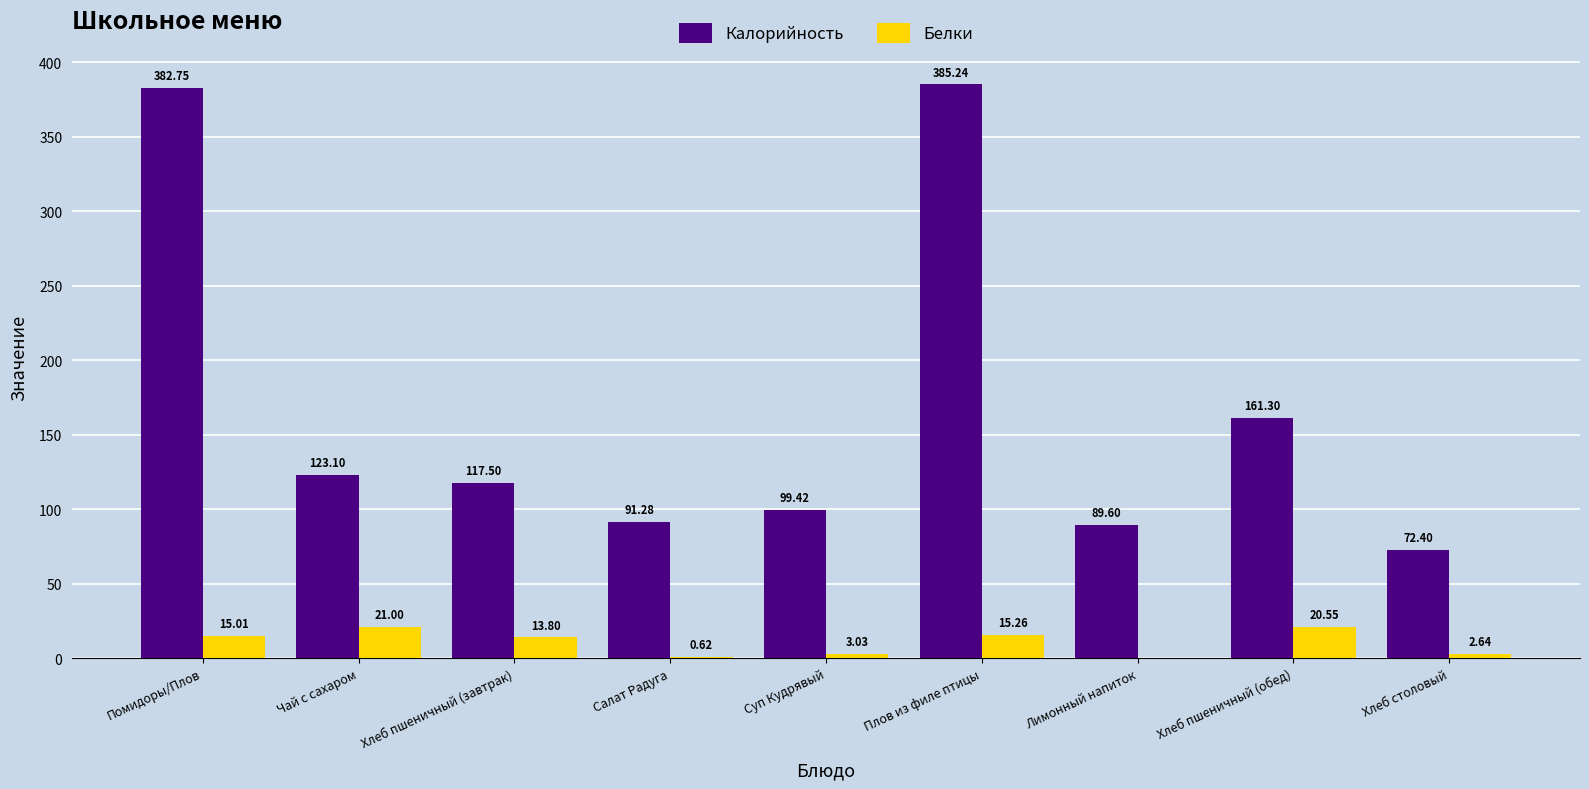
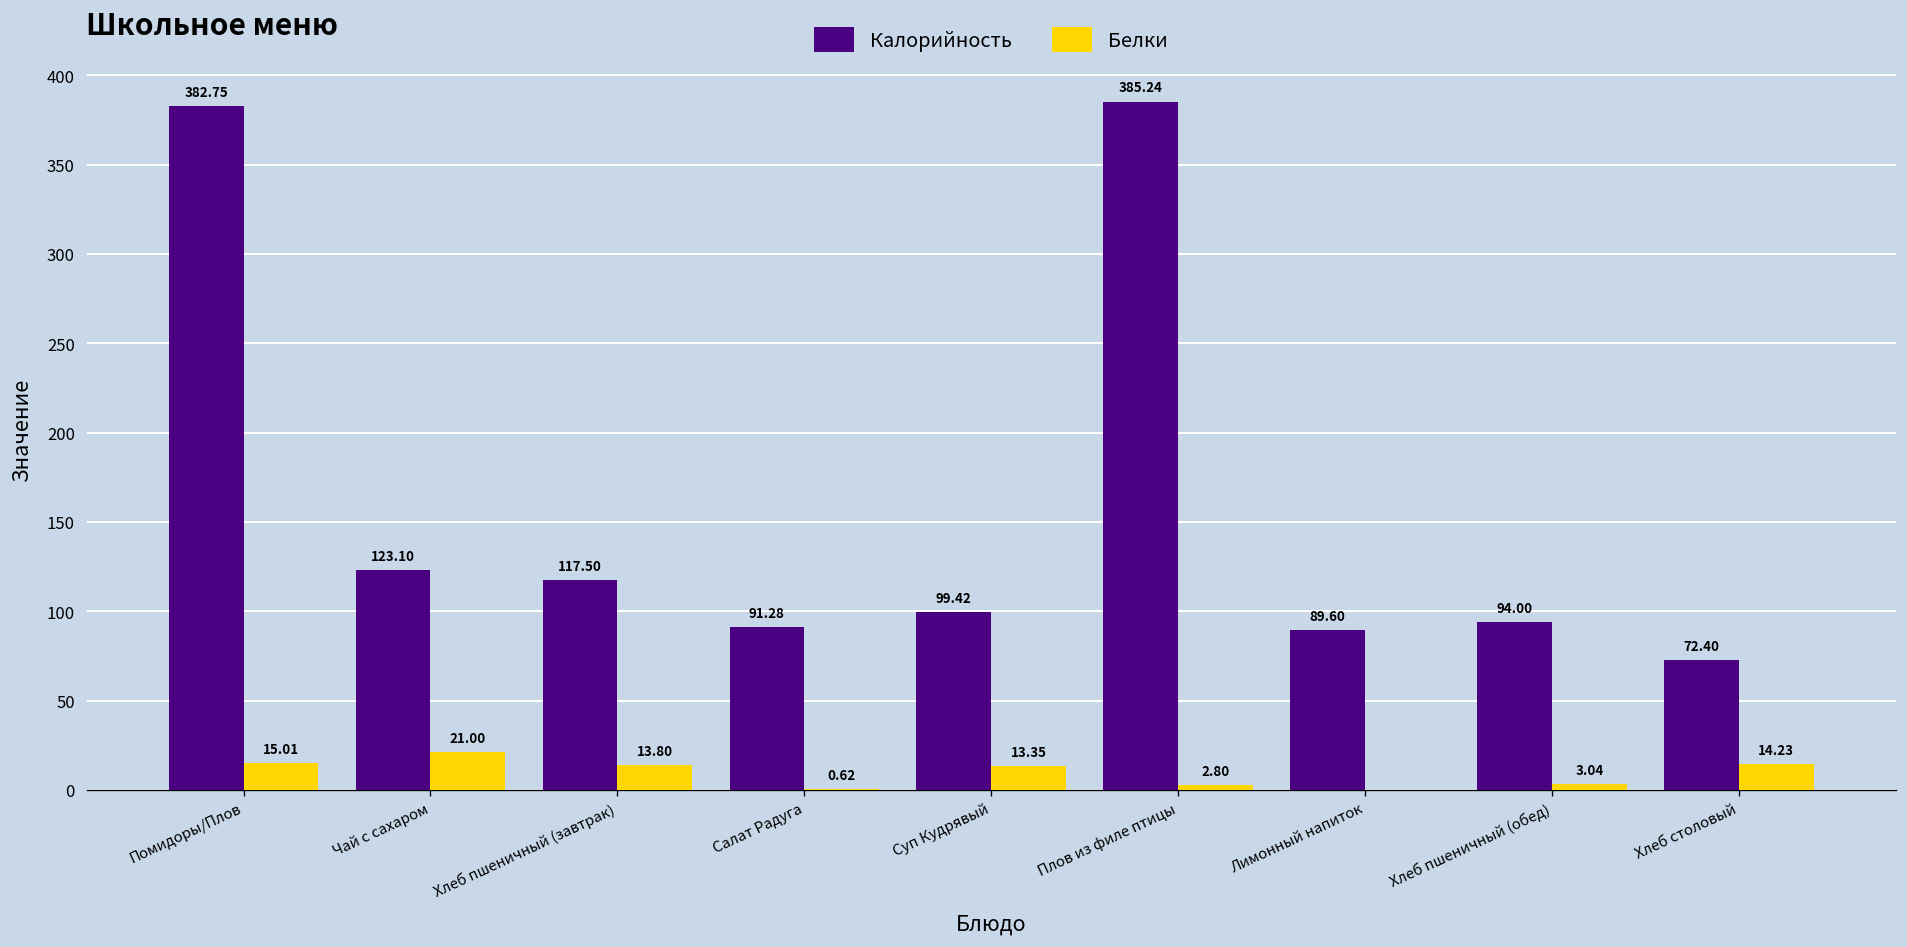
  {
    "Калорийность": {
      "Помидоры/Плов": 382.75,
      "Чай с сахаром": 123.10,
      "Хлеб пшеничный (завтрак)": 117.50,
      "Салат Радуга": 91.28,
      "Суп Кудрявый": 99.42,
      "Плов из филе птицы": 385.24,
      "Лимонный напиток": 89.60,
-     "Хлеб пшеничный (обед)": 161.30,
+     "Хлеб пшеничный (обед)": 94.00,
      "Хлеб столовый": 72.40
    },
    "Белки": {
      "Помидоры/Плов": 15.01,
      "Чай с сахаром": 21.00,
      "Хлеб пшеничный (завтрак)": 13.80,
      "Салат Радуга": 0.62,
-     "Суп Кудрявый": 3.03,
-     "Плов из филе птицы": 15.26,
-     "Хлеб пшеничный (обед)": 20.55,
-     "Хлеб столовый": 2.64
+     "Суп Кудрявый": 13.35,
+     "Плов из филе птицы": 2.80,
+     "Хлеб пшеничный (обед)": 3.04,
+     "Хлеб столовый": 14.23
    }
  }
